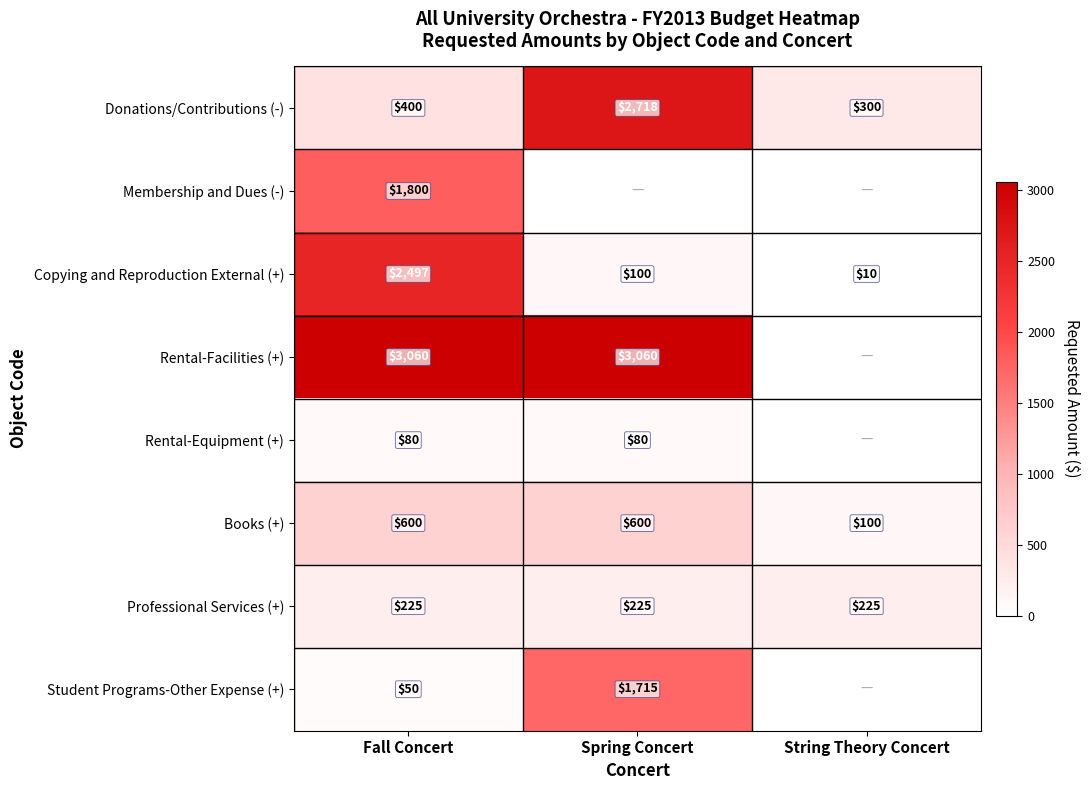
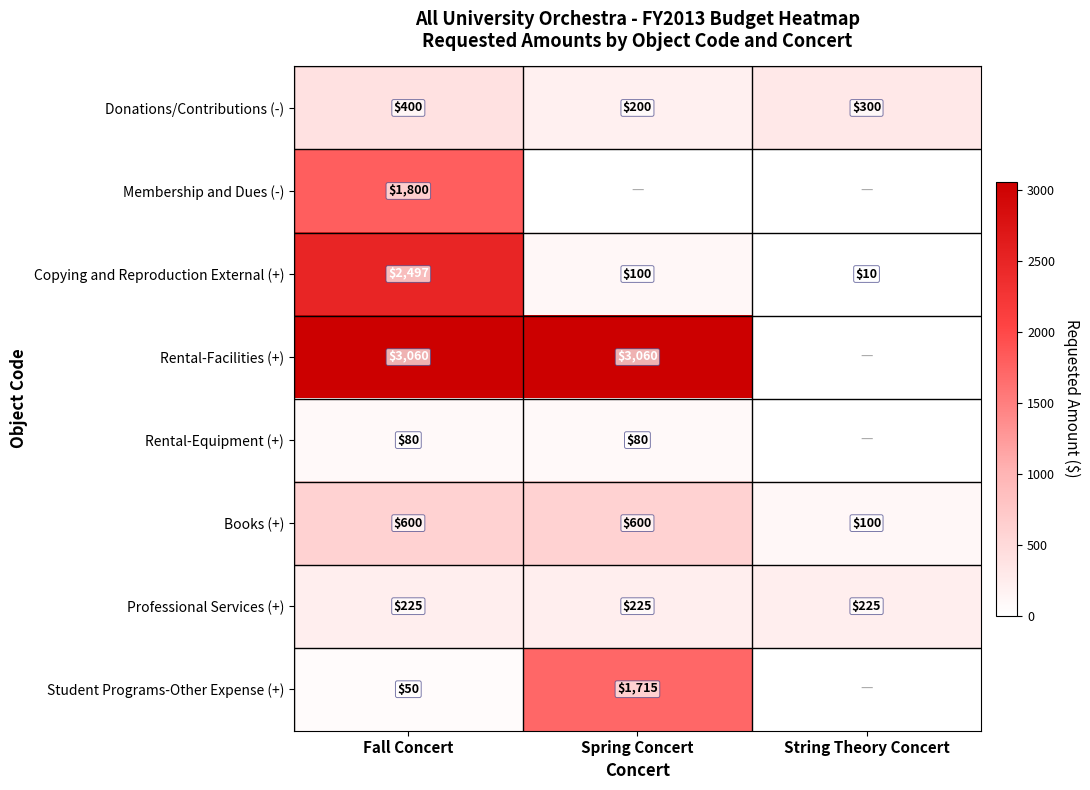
  {
    "Donations/Contributions (-)": {
-     "Spring Concert": "$2,718"
+     "Spring Concert": "$200"
    }
  }
